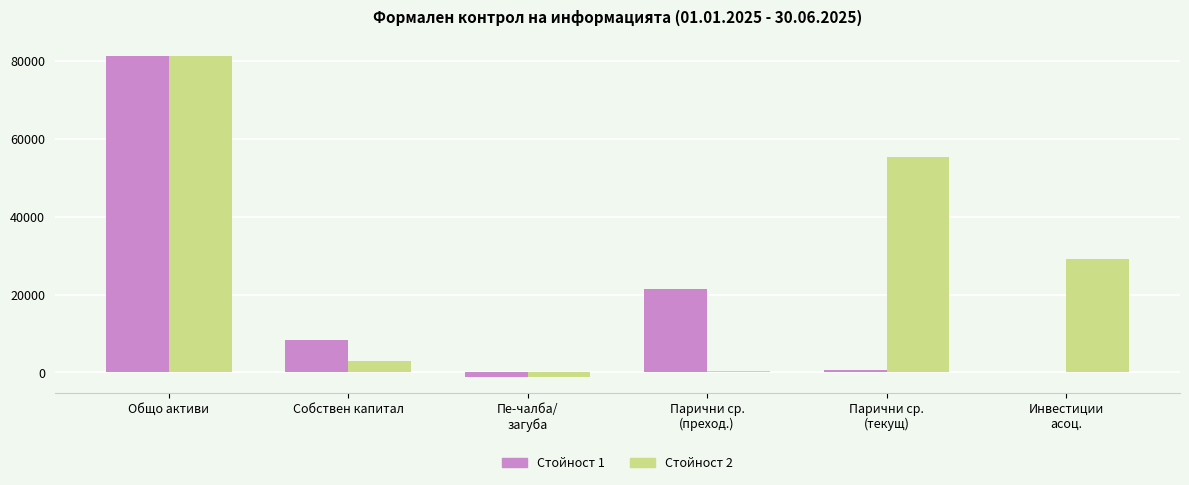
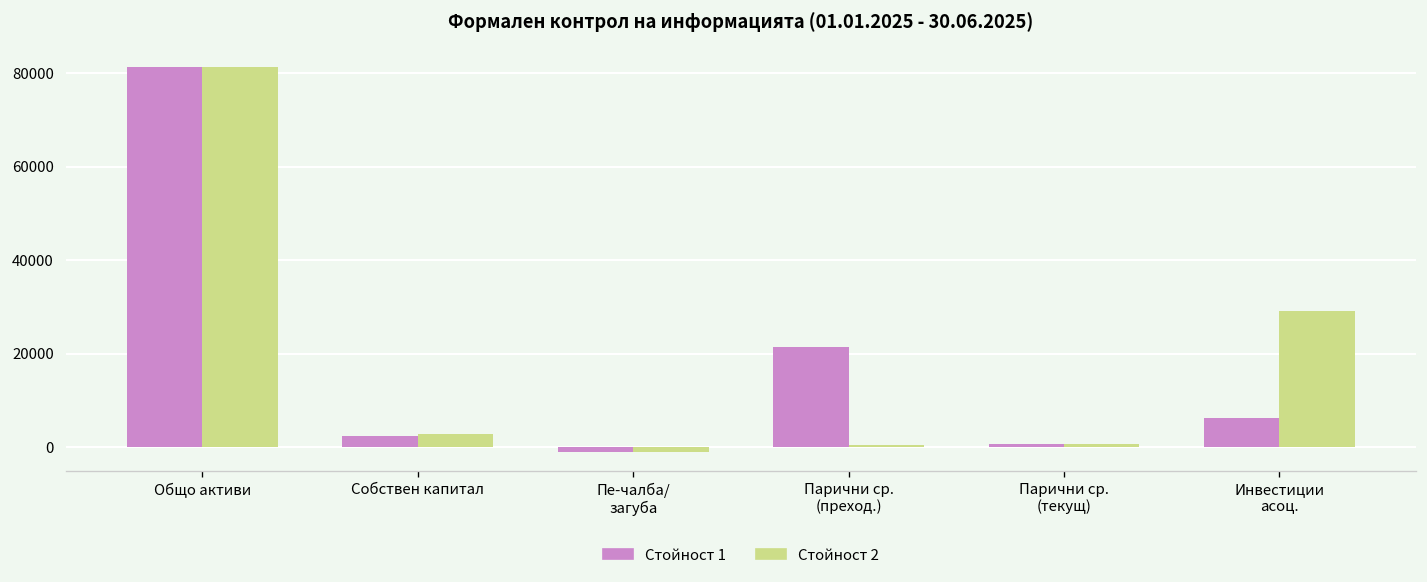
  {
    "Стойност 1": {
      "Общо активи": 81000,
-     "Собствен капитал": 8000,
+     "Собствен капитал": 2000,
      "Пе­чалба/ загуба": -1000,
      "Парични ср. (преход.)": 21000,
-     "Инвестиции асоц.": 0
+     "Инвестиции асоц.": 6000
    },
    "Стойност 2": {
      "Общо активи": 81000,
      "Собствен капитал": 3000,
      "Пе­чалба/ загуба": -1000,
-     "Парични ср. (текущ)": 55000,
+     "Парични ср. (текущ)": 1000,
      "Инвестиции асоц.": 29000
    }
  }
